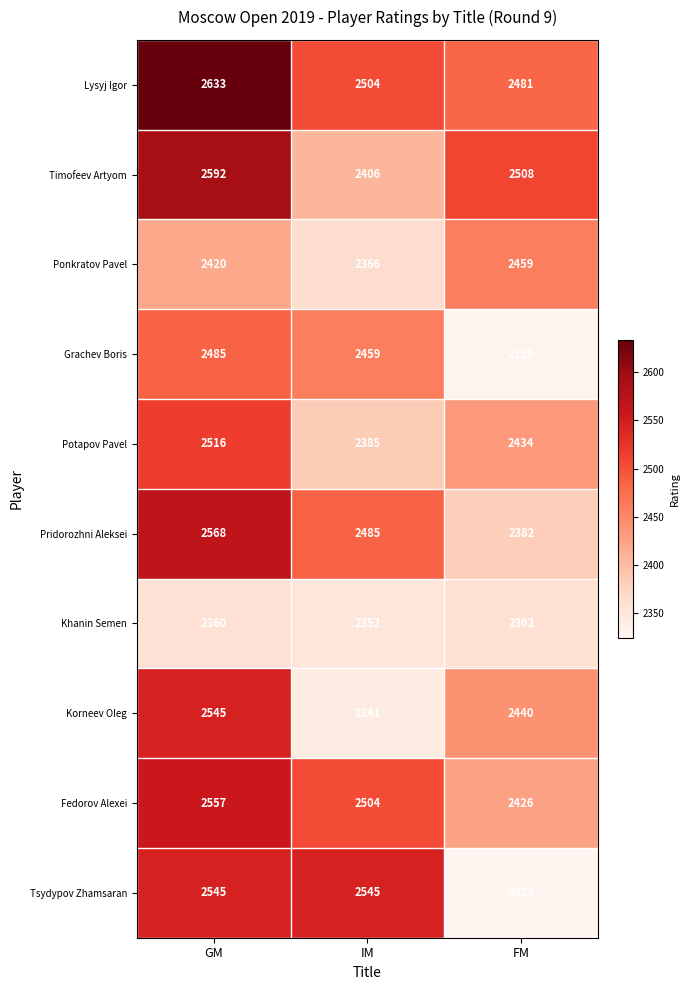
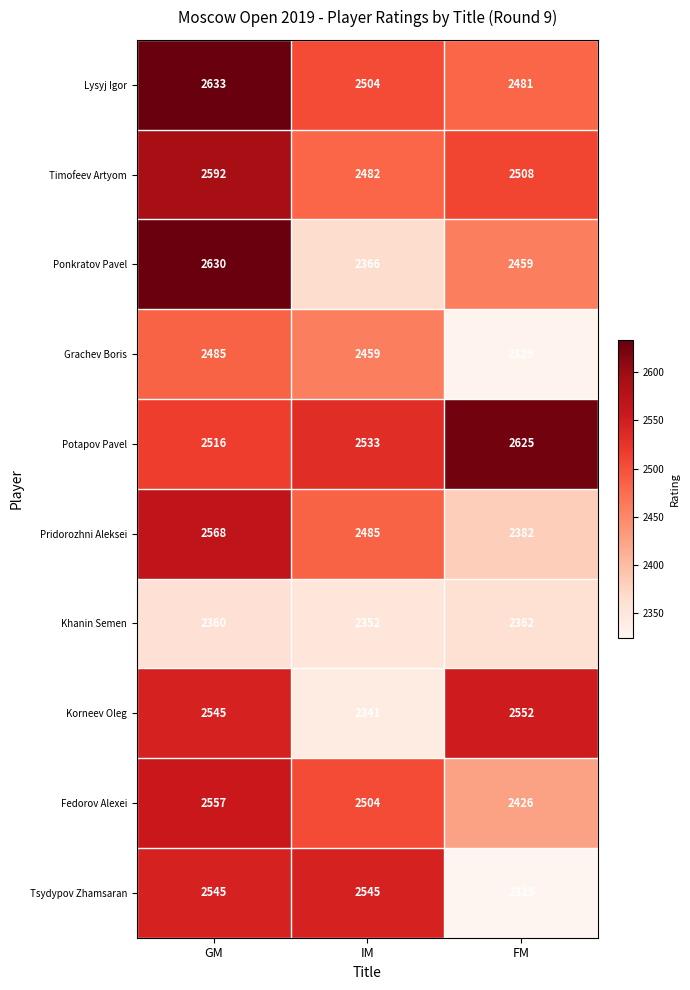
  {
    "Lysyj Igor": {
      "GM": 2633,
      "IM": 2504,
      "FM": 2481
    },
    "Timofeev Artyom": {
      "GM": 2592,
-     "IM": 2406,
+     "IM": 2482,
      "FM": 2508
    },
    "Ponkratov Pavel": {
-     "GM": 2420,
+     "GM": 2630,
      "IM": 2366,
      "FM": 2459
    },
    "Grachev Boris": {
      "GM": 2485,
      "IM": 2459
    },
    "Potapov Pavel": {
      "GM": 2516,
-     "IM": 2385,
-     "FM": 2434
+     "IM": 2533,
+     "FM": 2625
    },
    "Pridorozhni Aleksei": {
      "GM": 2568,
      "IM": 2485,
      "FM": 2382
    },
    "Korneev Oleg": {
      "GM": 2545,
-     "FM": 2440
+     "FM": 2552
    },
    "Fedorov Alexei": {
      "GM": 2557,
      "IM": 2504,
      "FM": 2426
    },
    "Tsydypov Zhamsaran": {
      "GM": 2545,
      "IM": 2545
    }
  }
